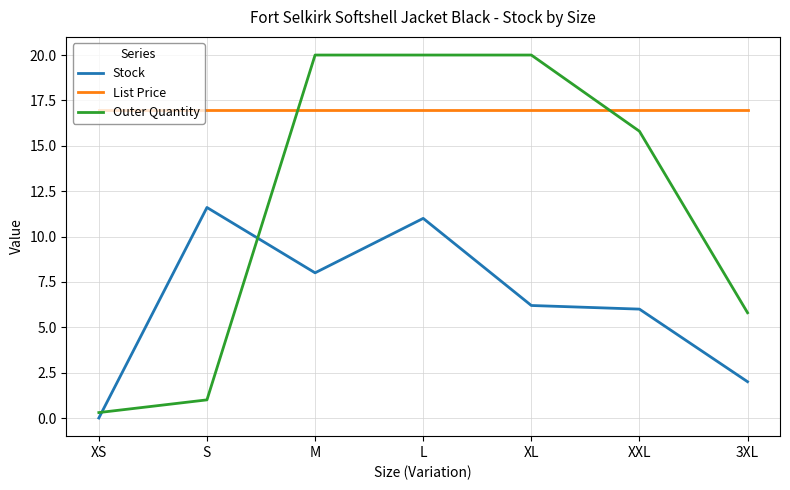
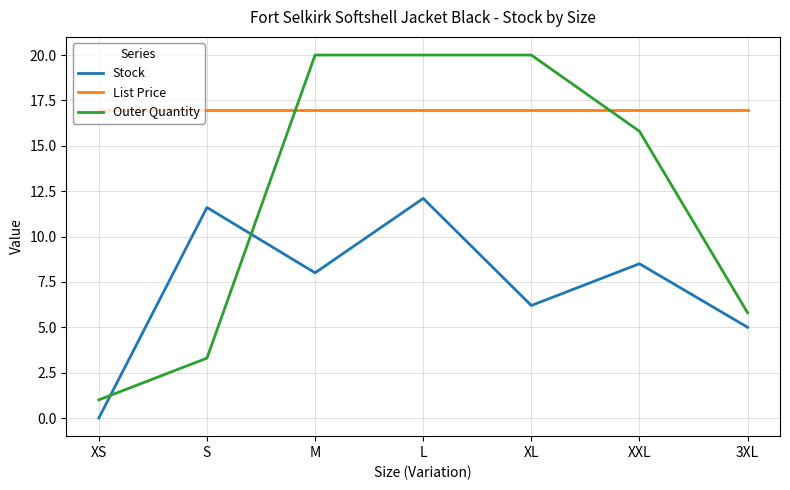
  {
    "Stock": {
      "XS": 0.0,
      "S": 11.6,
      "M": 8.0,
-     "L": 11.0,
+     "L": 12.1,
      "XL": 6.2,
-     "XXL": 6.0,
-     "3XL": 2
+     "XXL": 8.5,
+     "3XL": 5
    },
    "List Price": {
      "S": 17.0,
      "M": 17.0,
      "L": 17.0,
      "XL": 17.0,
      "XXL": 17.0,
      "3XL": 17.0
    },
    "Outer Quantity": {
-     "XS": 0.3,
-     "S": 1.0,
+     "XS": 1.0,
+     "S": 3.3,
      "M": 20.0,
      "L": 20.0,
      "XL": 20.0,
      "XXL": 15.8,
      "3XL": 5.8
    }
  }
